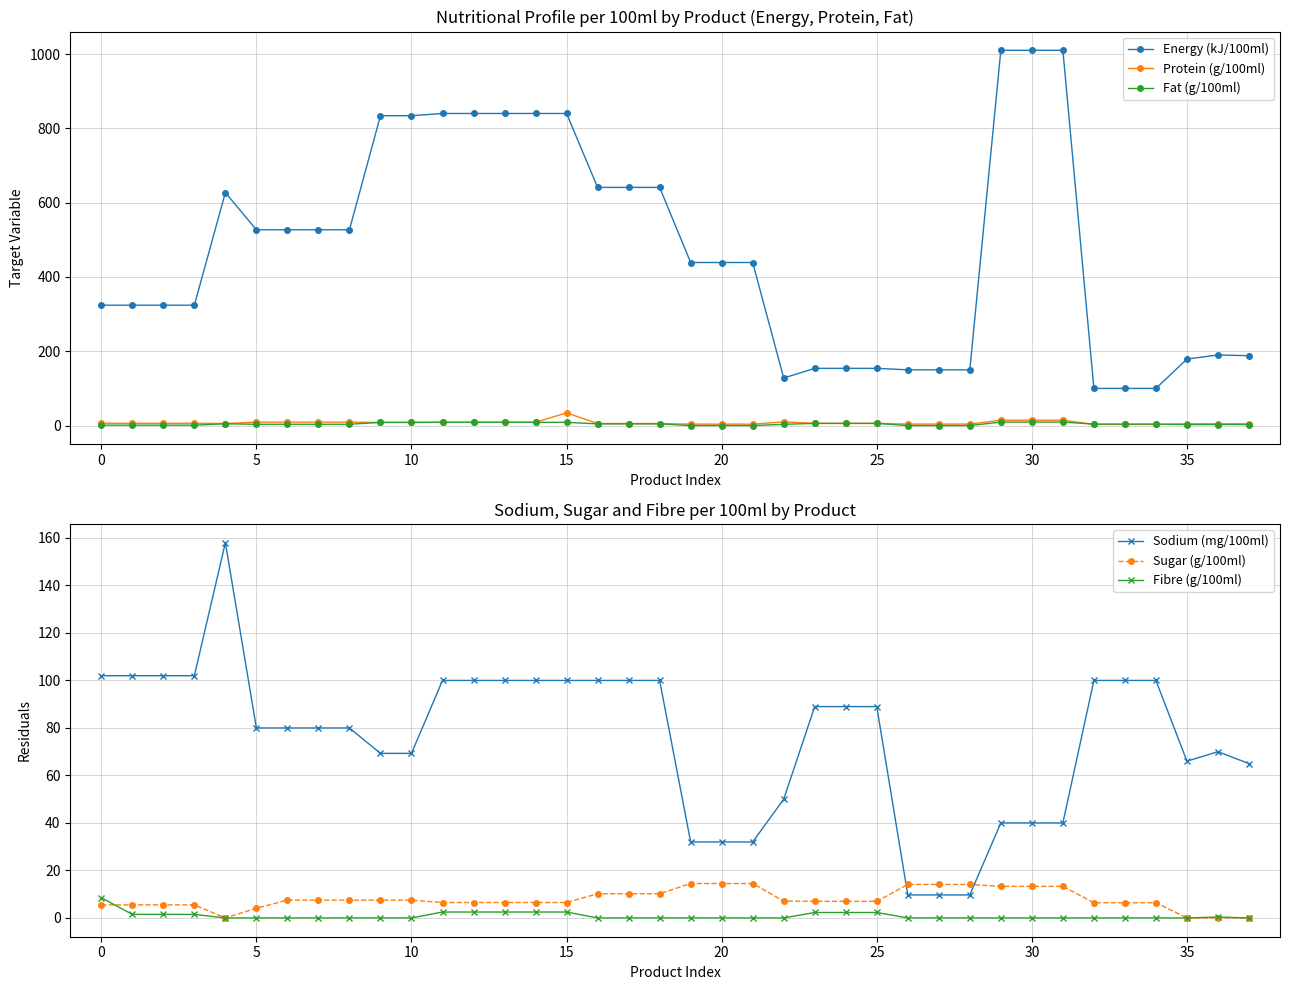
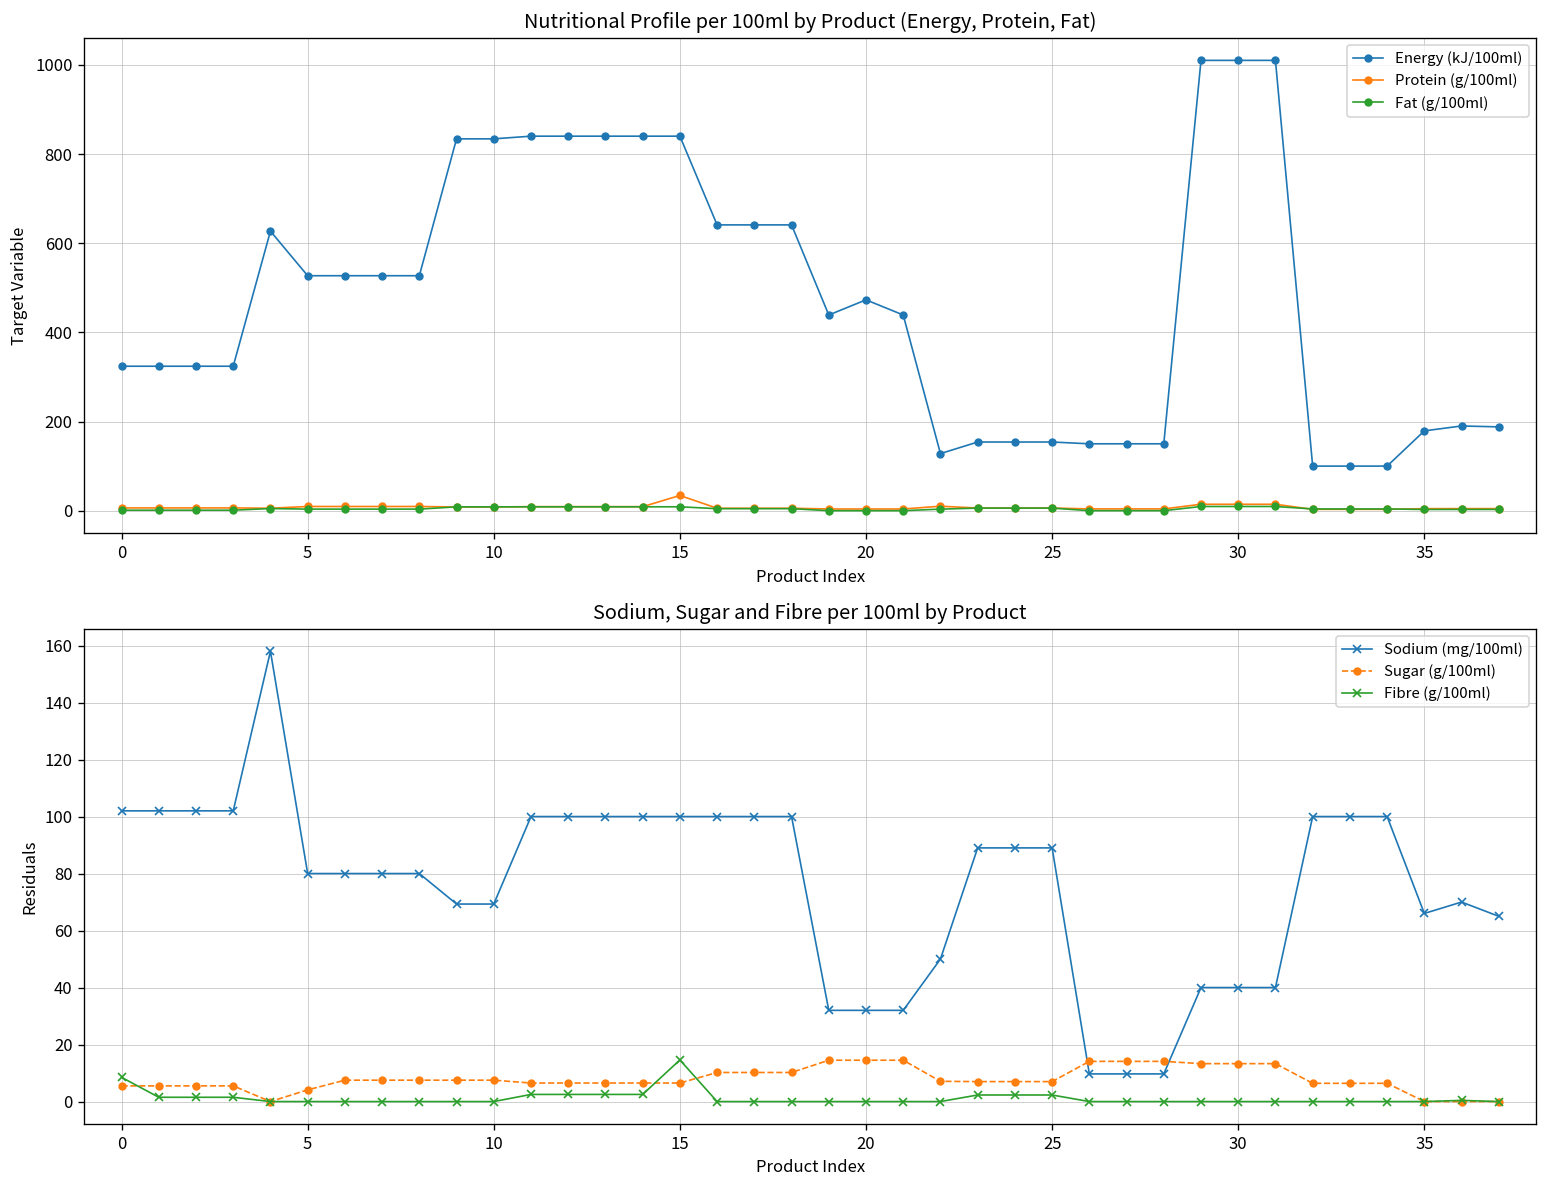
  {
    "Nutritional Profile per 100ml by Product (Energy, Protein, Fat)": {
      "Energy (kJ/100ml)": {
        "0": 320,
        "5": 530,
        "10": 830,
        "15": 840,
-       "20": 440,
+       "20": 470,
        "25": 150,
        "30": 1010,
        "35": 180
      },
      "Protein (g/100ml)": {
        "15": 30
      },
      "Fat (g/100ml)": {
        "15": 10
      }
    },
    "Sodium, Sugar and Fibre per 100ml by Product": {
      "Sodium (mg/100ml)": {
        "0": 102,
        "5": 80,
        "10": 69,
        "15": 100,
        "20": 32,
        "25": 89,
        "30": 40,
        "35": 66
      },
      "Sugar (g/100ml)": {
        "0": 6,
        "5": 4,
        "10": 8,
        "15": 7,
        "20": 15,
        "25": 7,
        "30": 13
      },
      "Fibre (g/100ml)": {
        "0": 9,
        "5": 0,
        "10": 0,
-       "15": 3,
+       "15": 15,
        "20": 0,
        "25": 2,
        "30": 0
      }
    }
  }
